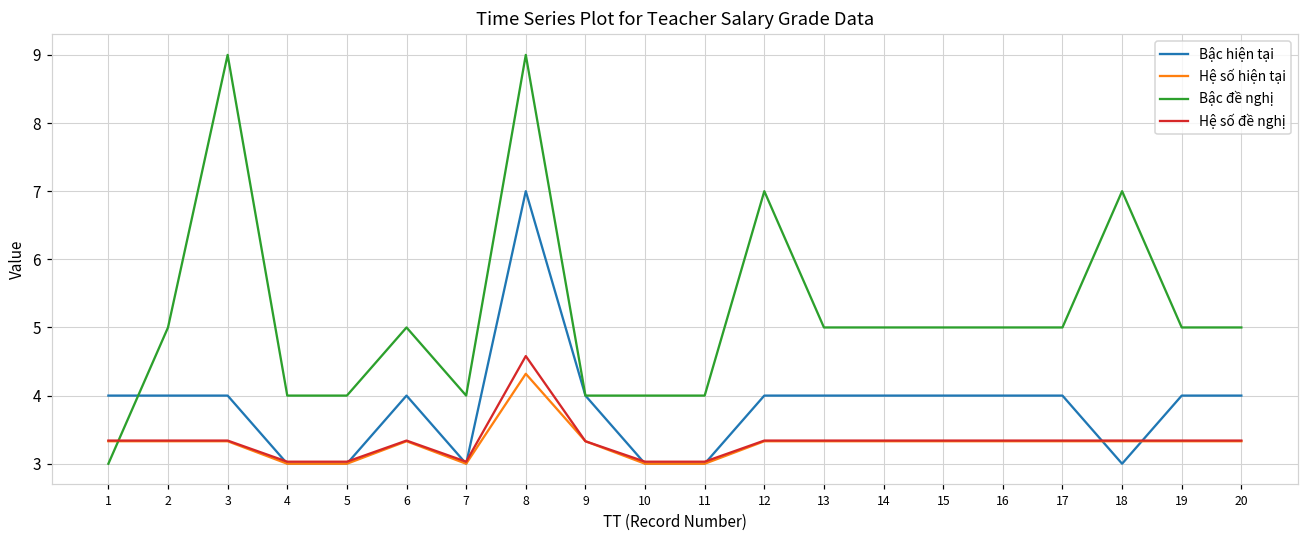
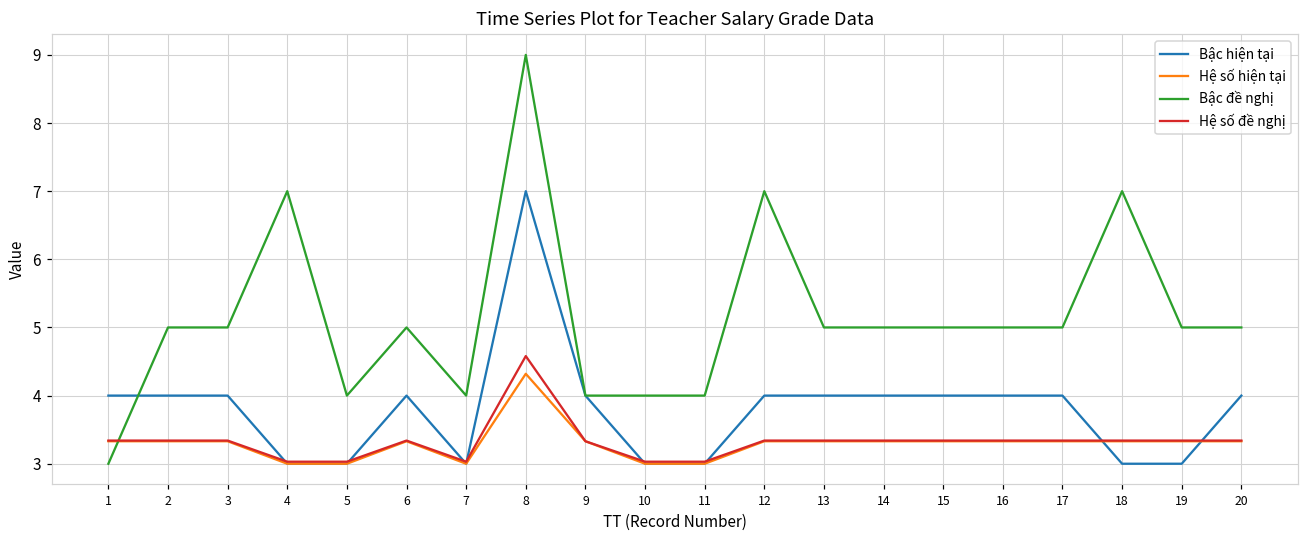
  {
    "Bậc hiện tại": {
      "1": 4,
      "2": 4,
      "3": 4,
      "6": 4,
      "8": 7,
      "12": 4,
      "13": 4,
      "14": 4,
      "15": 4,
      "16": 4,
      "17": 4,
      "18": 3,
-     "19": 4,
+     "19": 3,
      "20": 4
    },
    "Hệ số hiện tại": {
      "8": 4.3
    },
    "Bậc đề nghị": {
      "1": 3,
      "2": 5,
-     "3": 9,
-     "4": 4,
+     "3": 5,
+     "4": 7,
      "5": 4,
      "6": 5,
      "7": 4,
      "8": 9,
      "10": 4,
      "11": 4,
      "12": 7,
      "13": 5,
      "14": 5,
      "15": 5,
      "16": 5,
      "17": 5,
      "18": 7,
      "19": 5,
      "20": 5
    },
    "Hệ số đề nghị": {
      "8": 4.6
    }
  }
